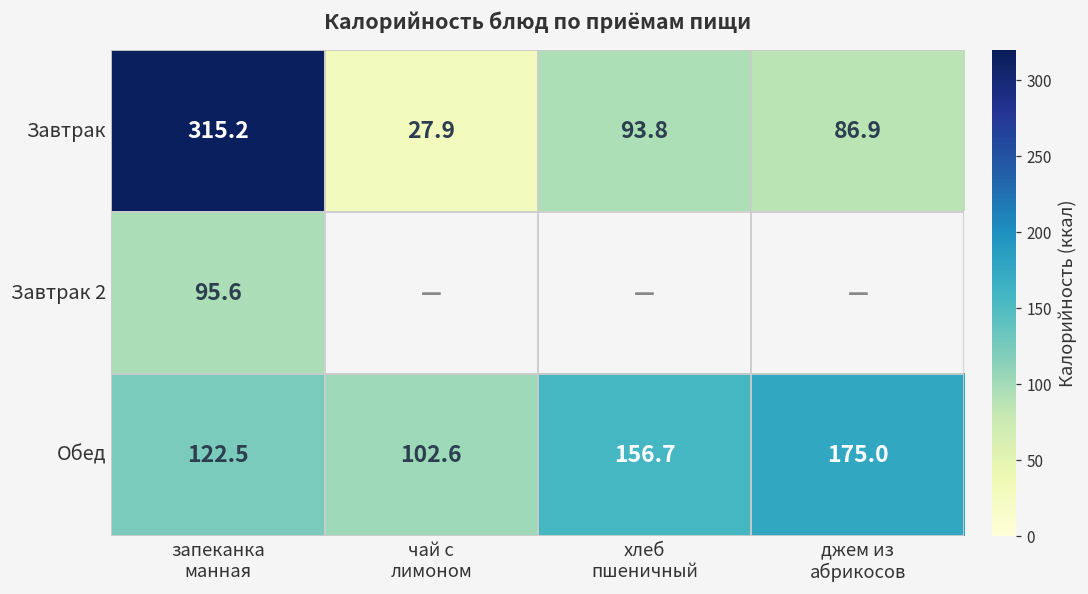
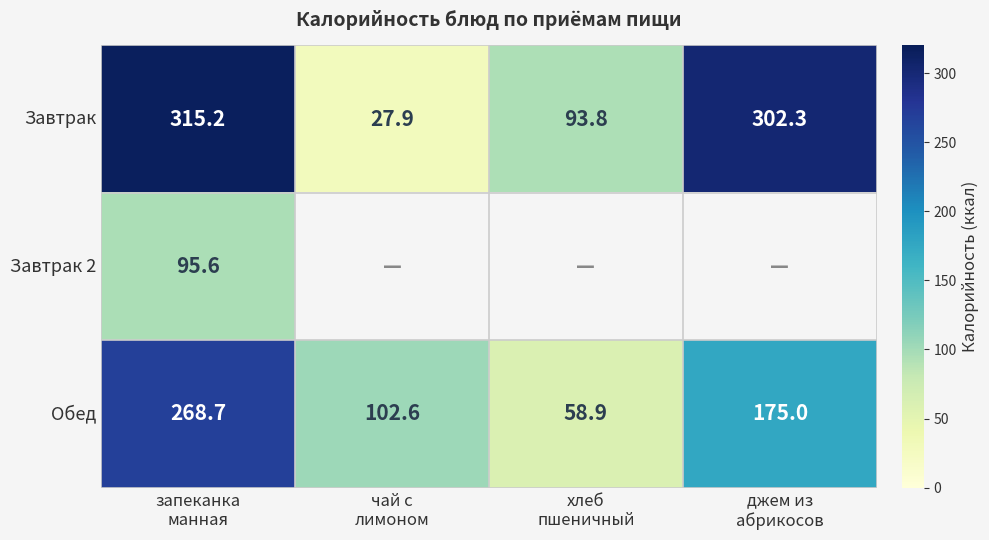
  {
    "Завтрак": {
      "запеканка манная": 315.2,
      "чай с лимоном": 27.9,
      "хлеб пшеничный": 93.8,
-     "джем из абрикосов": 86.9
+     "джем из абрикосов": 302.3
    },
    "Завтрак 2": {
      "запеканка манная": 95.6
    },
    "Обед": {
-     "запеканка манная": 122.5,
+     "запеканка манная": 268.7,
      "чай с лимоном": 102.6,
-     "хлеб пшеничный": 156.7,
+     "хлеб пшеничный": 58.9,
      "джем из абрикосов": 175.0
    }
  }
